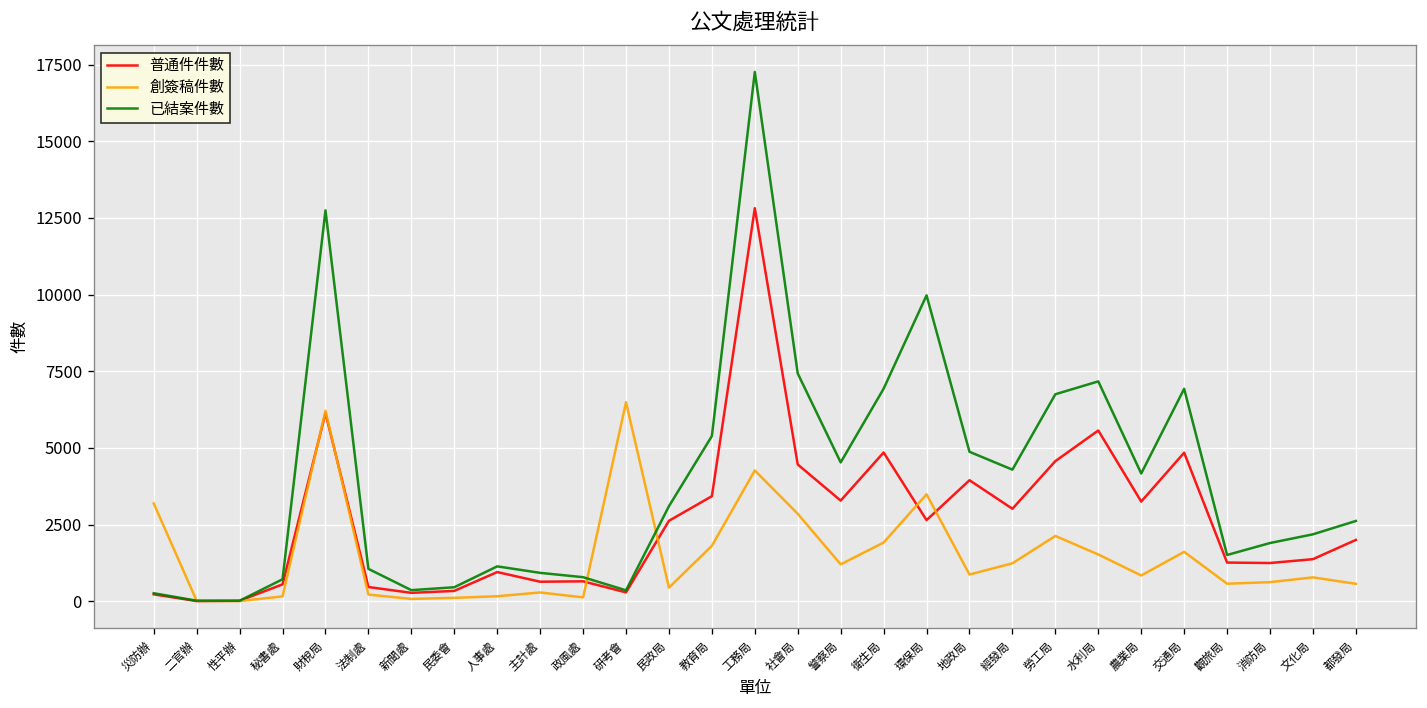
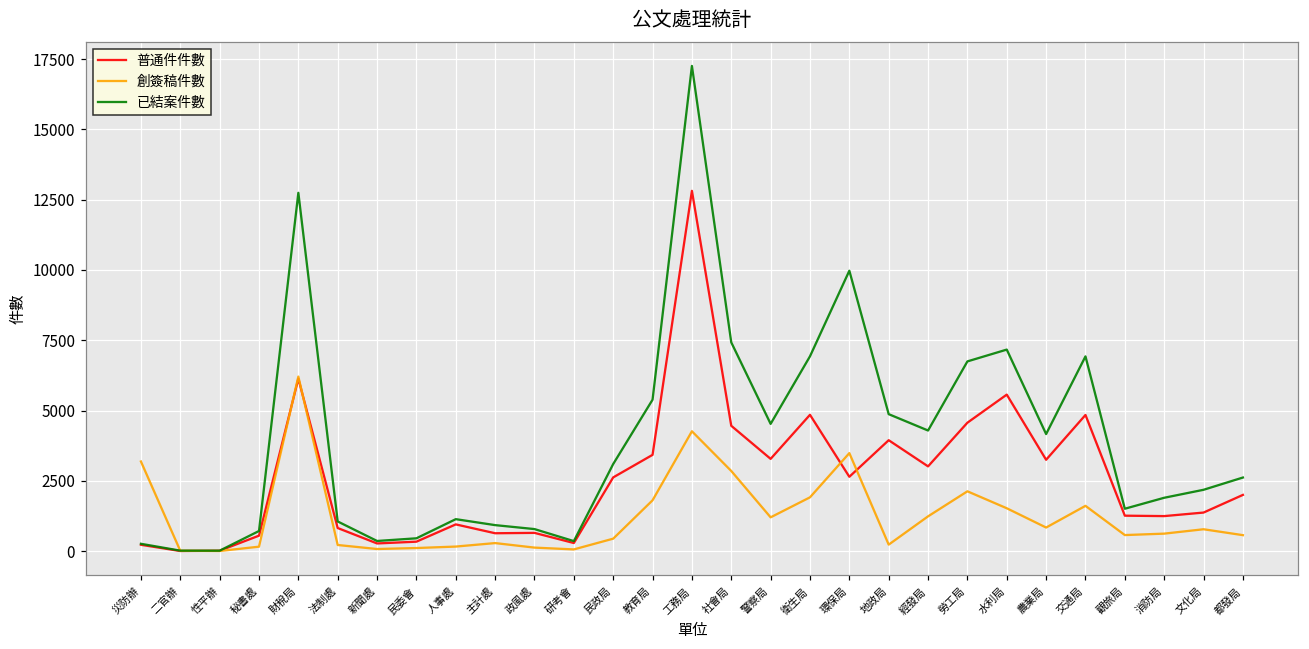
  {
    "普通件件數": {
      "秘書處": 500,
-     "法制處": 500,
+     "法制處": 800,
      "民委會": 300,
      "人事處": 900,
      "主計處": 600,
      "政風處": 600,
      "民政局": 2600,
      "教育局": 3400,
      "工務局": 12800,
      "社會局": 4500,
      "警察局": 3300,
      "衛生局": 4800,
      "環保局": 2600,
      "地政局": 3900,
      "經發局": 3000,
      "勞工局": 4600,
      "水利局": 5600,
      "農業局": 3200,
      "交通局": 4800,
      "觀旅局": 1300,
      "消防局": 1200,
      "文化局": 1400,
      "都發局": 2000
    },
    "創簽稿件數": {
      "災防辦": 3200,
      "秘書處": 200,
      "法制處": 200,
      "新聞處": 100,
      "民委會": 100,
      "人事處": 200,
      "主計處": 300,
      "政風處": 100,
-     "研考會": 6500,
+     "研考會": 100,
      "民政局": 400,
      "教育局": 1800,
      "工務局": 4300,
      "社會局": 2800,
      "警察局": 1200,
      "衛生局": 1900,
      "環保局": 3500,
-     "地政局": 900,
+     "地政局": 200,
      "經發局": 1200,
      "勞工局": 2100,
      "水利局": 1500,
      "農業局": 800,
      "交通局": 1600,
      "觀旅局": 600,
      "消防局": 600,
      "文化局": 800,
      "都發局": 600
    },
    "已結案件數": {
      "秘書處": 700,
      "財稅局": 12700,
      "法制處": 1100,
      "民委會": 500,
      "人事處": 1100,
      "主計處": 900,
      "政風處": 800,
      "民政局": 3100,
      "教育局": 5400,
      "工務局": 17300,
      "社會局": 7400,
      "警察局": 4500,
      "衛生局": 6900,
      "環保局": 10000,
      "地政局": 4900,
      "經發局": 4300,
      "勞工局": 6700,
      "水利局": 7200,
      "農業局": 4200,
      "交通局": 6900,
      "觀旅局": 1500,
      "消防局": 1900,
      "文化局": 2200,
      "都發局": 2600
    }
  }
